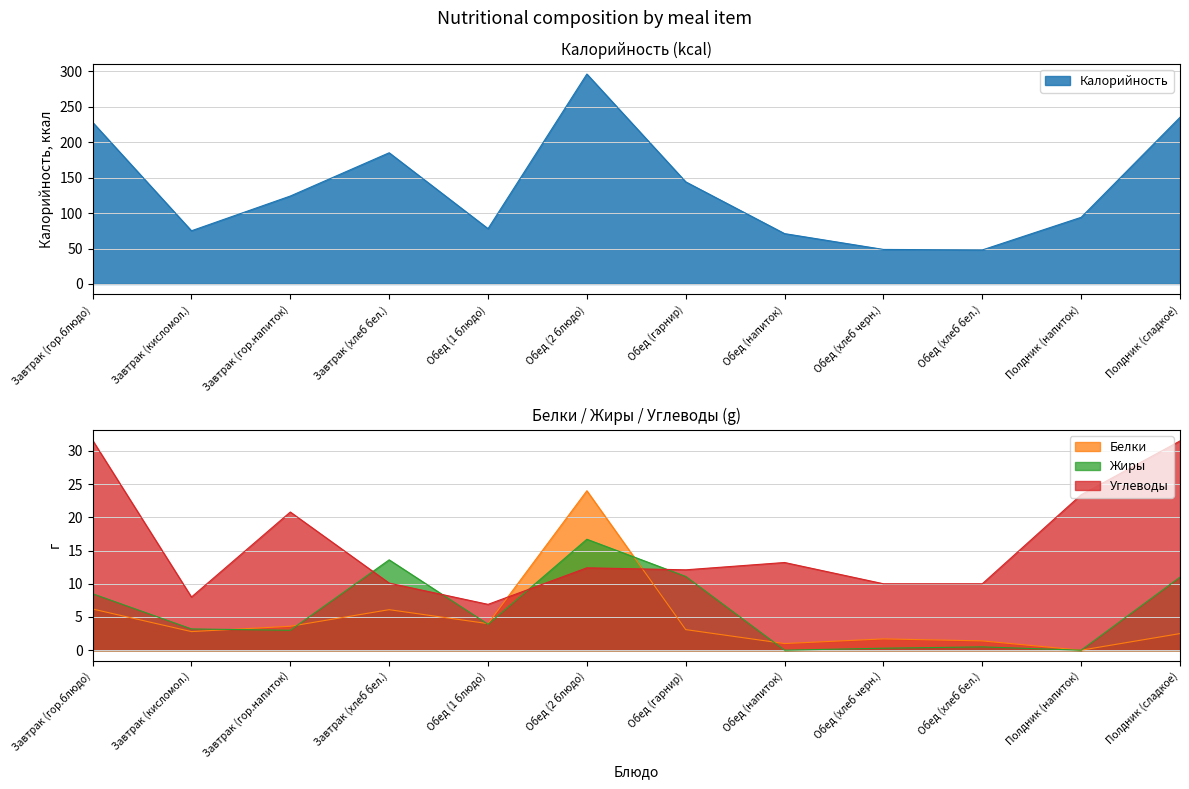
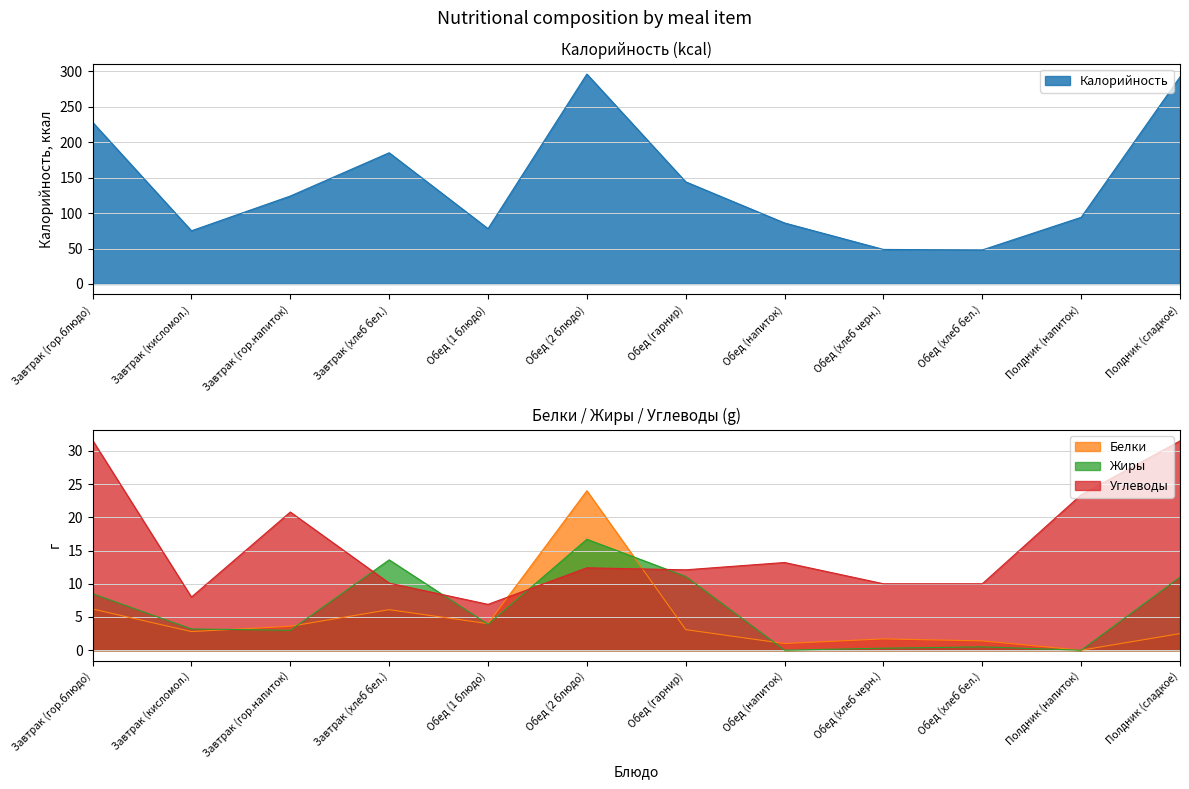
  {
    "Калорийность (kcal)": {
      "Завтрак (гор.блюдо)": 230,
      "Завтрак (кисломол.)": 80,
      "Завтрак (гор.напиток)": 120,
      "Завтрак (хлеб бел.)": 190,
      "Обед (1 блюдо)": 80,
      "Обед (2 блюдо)": 300,
      "Обед (гарнир)": 140,
-     "Обед (напиток)": 70,
+     "Обед (напиток)": 90,
      "Обед (хлеб черн.)": 50,
      "Обед (хлеб бел.)": 50,
      "Полдник (напиток)": 90,
-     "Полдник (сладкое)": 240
+     "Полдник (сладкое)": 290
    },
    "Белки / Жиры / Углеводы (g)": {
      "Белки": {
        "Завтрак (гор.блюдо)": 6,
        "Завтрак (кисломол.)": 3,
        "Завтрак (гор.напиток)": 4,
        "Завтрак (хлеб бел.)": 6,
        "Обед (2 блюдо)": 24,
        "Обед (гарнир)": 3,
        "Обед (напиток)": 1,
        "Обед (хлеб черн.)": 2,
        "Обед (хлеб бел.)": 1,
        "Полдник (сладкое)": 3
      },
      "Жиры": {
        "Завтрак (гор.блюдо)": 9,
        "Завтрак (кисломол.)": 3,
        "Завтрак (гор.напиток)": 3,
        "Завтрак (хлеб бел.)": 14,
        "Обед (2 блюдо)": 17,
        "Обед (гарнир)": 11,
        "Обед (напиток)": 0,
        "Обед (хлеб черн.)": 0,
        "Обед (хлеб бел.)": 1,
        "Полдник (сладкое)": 11
      },
      "Углеводы": {
        "Завтрак (гор.блюдо)": 32,
        "Завтрак (кисломол.)": 8,
        "Завтрак (гор.напиток)": 21,
        "Завтрак (хлеб бел.)": 10,
        "Обед (1 блюдо)": 7,
        "Обед (2 блюдо)": 12,
        "Обед (гарнир)": 12,
        "Обед (напиток)": 13,
        "Обед (хлеб черн.)": 10,
        "Обед (хлеб бел.)": 10,
        "Полдник (сладкое)": 32
      }
    }
  }
